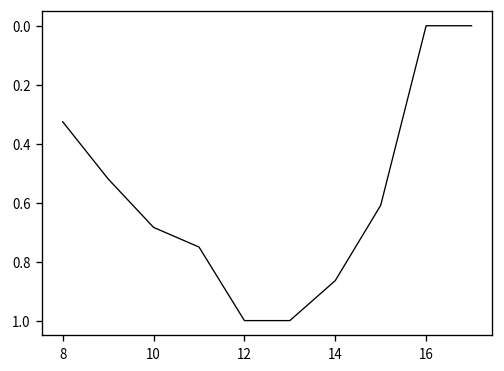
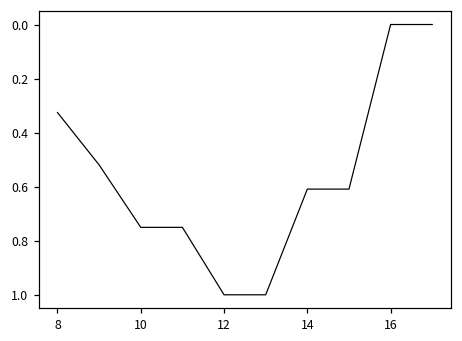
  {
    "8": 0.33,
-   "10": 0.68,
+   "10": 0.75,
    "12": 1.00,
-   "14": 0.86,
+   "14": 0.61,
    "16": 0.00
  }
